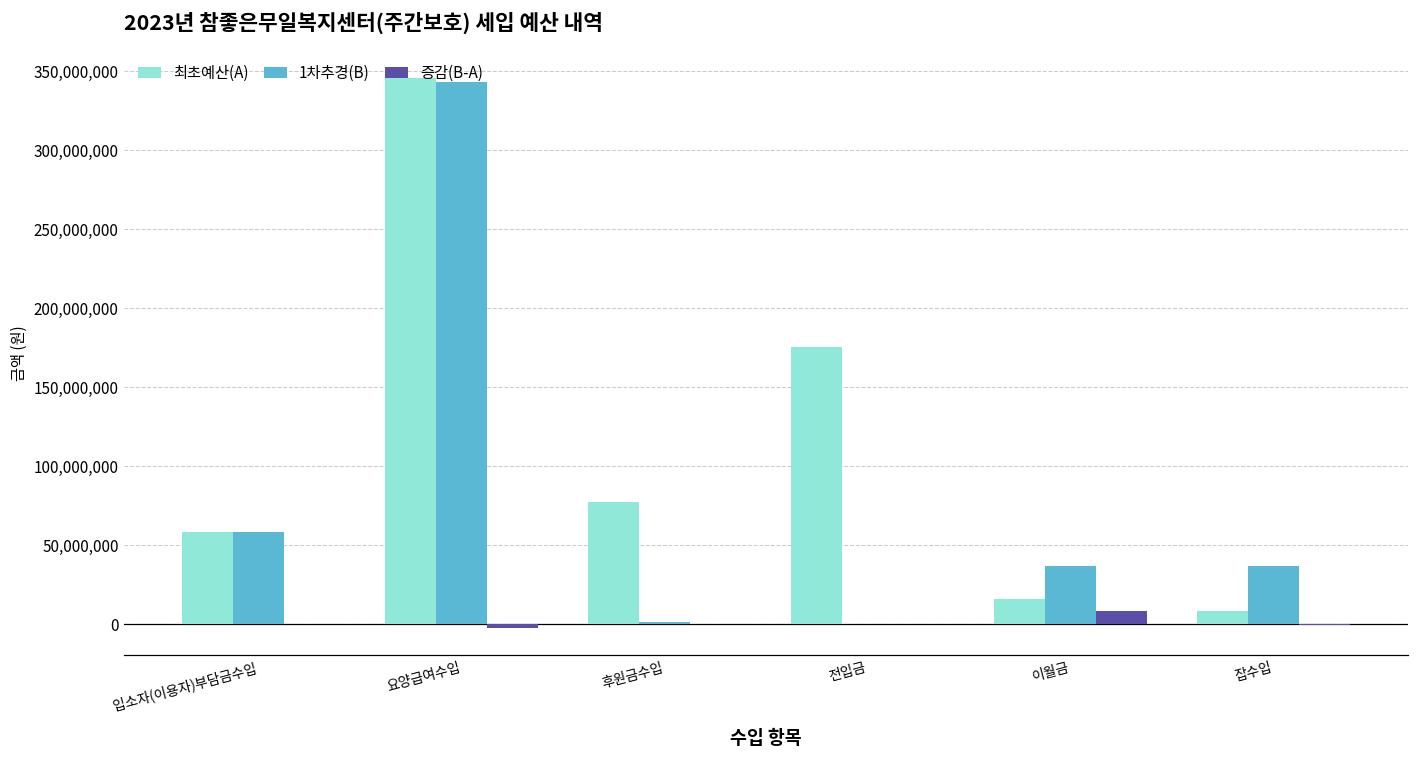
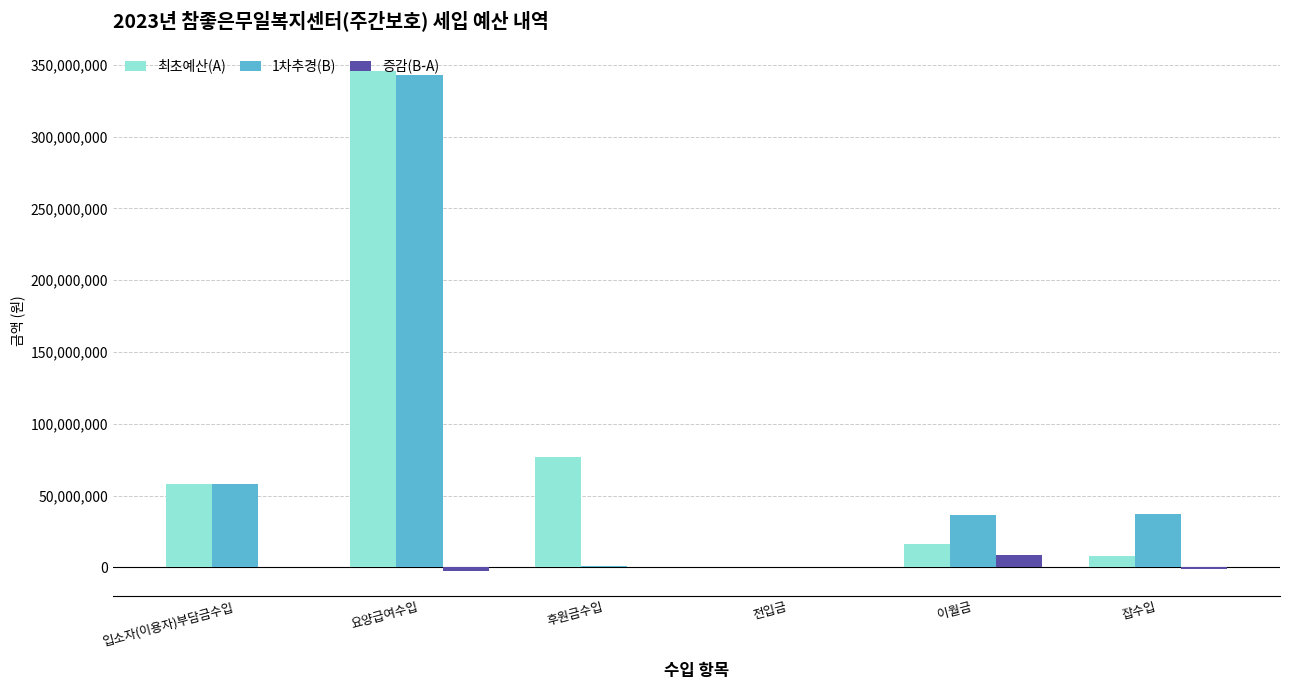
  {
    "최초예산(A)": {
      "입소자(이용자)부담금수입": "58,000,000",
      "요양급여수입": "346,000,000",
      "후원금수입": "77,000,000",
-     "전입금": "175,000,000",
+     "전입금": "0",
      "이월금": "16,000,000",
      "잡수입": "8,000,000"
    },
    "1차추경(B)": {
      "입소자(이용자)부담금수입": "58,000,000",
      "요양급여수입": "343,000,000",
      "전입금": "0",
      "이월금": "37,000,000",
      "잡수입": "37,000,000"
    },
    "증감(B-A)": {
      "입소자(이용자)부담금수입": "0",
      "요양급여수입": "-2,000,000",
      "후원금수입": "0",
      "전입금": "0",
      "이월금": "9,000,000"
    }
  }
